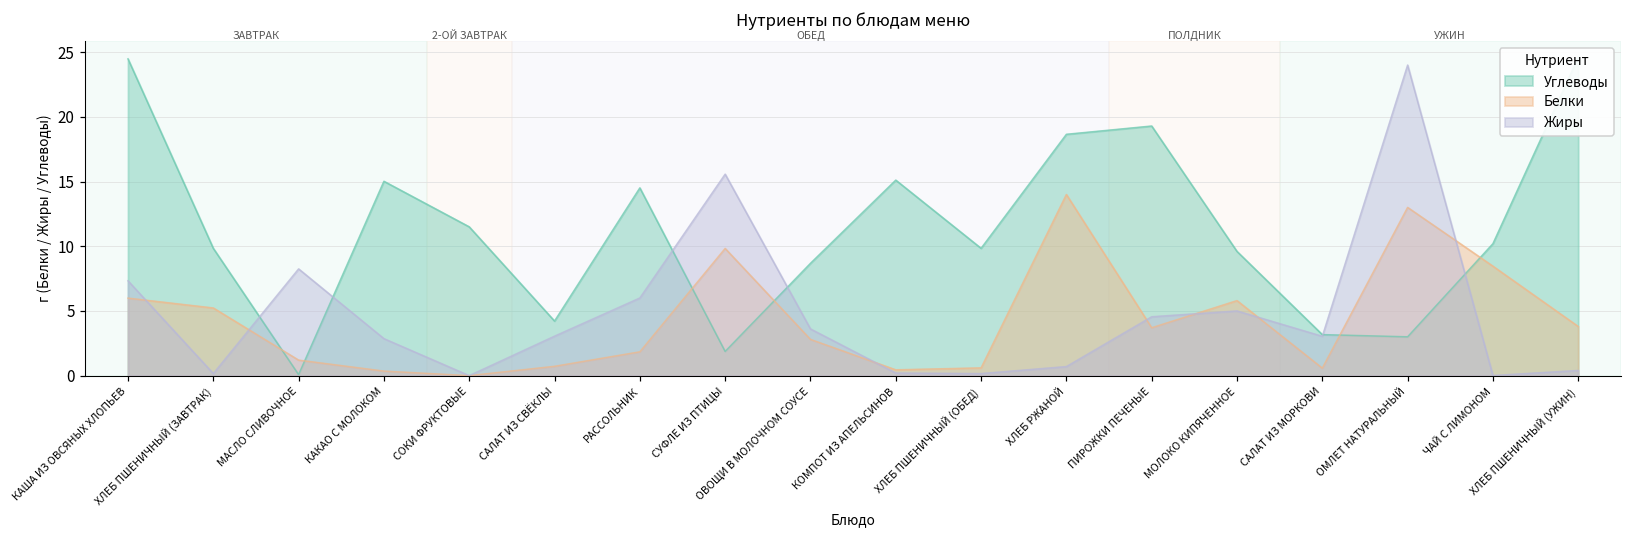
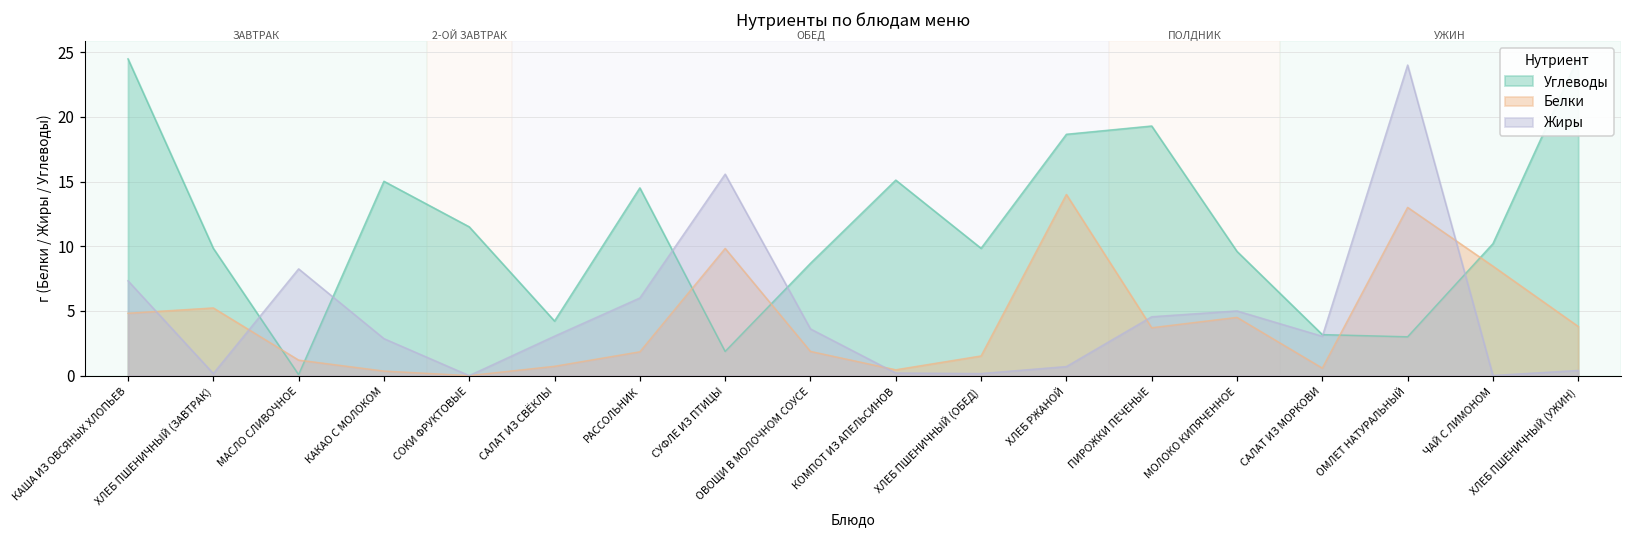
  {
    "Белки": {
-     "КАША ИЗ ОВСЯНЫХ ХЛОПЬЕВ": 6.0,
+     "КАША ИЗ ОВСЯНЫХ ХЛОПЬЕВ": 4.8,
      "ХЛЕБ ПШЕНИЧНЫЙ (ЗАВТРАК)": 5.2,
      "МАСЛО СЛИВОЧНОЕ": 1.2,
      "КАКАО С МОЛОКОМ": 0.4,
      "САЛАТ ИЗ СВЁКЛЫ": 0.7,
      "РАССОЛЬНИК": 1.8,
      "СУФЛЕ ИЗ ПТИЦЫ": 9.8,
-     "ОВОЩИ В МОЛОЧНОМ СОУСЕ": 2.8,
+     "ОВОЩИ В МОЛОЧНОМ СОУСЕ": 1.9,
      "КОМПОТ ИЗ АПЕЛЬСИНОВ": 0.5,
-     "ХЛЕБ ПШЕНИЧНЫЙ (ОБЕД)": 0.6,
+     "ХЛЕБ ПШЕНИЧНЫЙ (ОБЕД)": 1.5,
      "ХЛЕБ РЖАНОЙ": 14.0,
      "ПИРОЖКИ ПЕЧЕНЫЕ": 3.7,
-     "МОЛОКО КИПЯЧЕННОЕ": 5.8,
+     "МОЛОКО КИПЯЧЕННОЕ": 4.5,
      "САЛАТ ИЗ МОРКОВИ": 0.6,
      "ОМЛЕТ НАТУРАЛЬНЫЙ": 13.0,
      "ЧАЙ С ЛИМОНОМ": 8.5,
      "ХЛЕБ ПШЕНИЧНЫЙ (УЖИН)": 3.8
    }
  }
